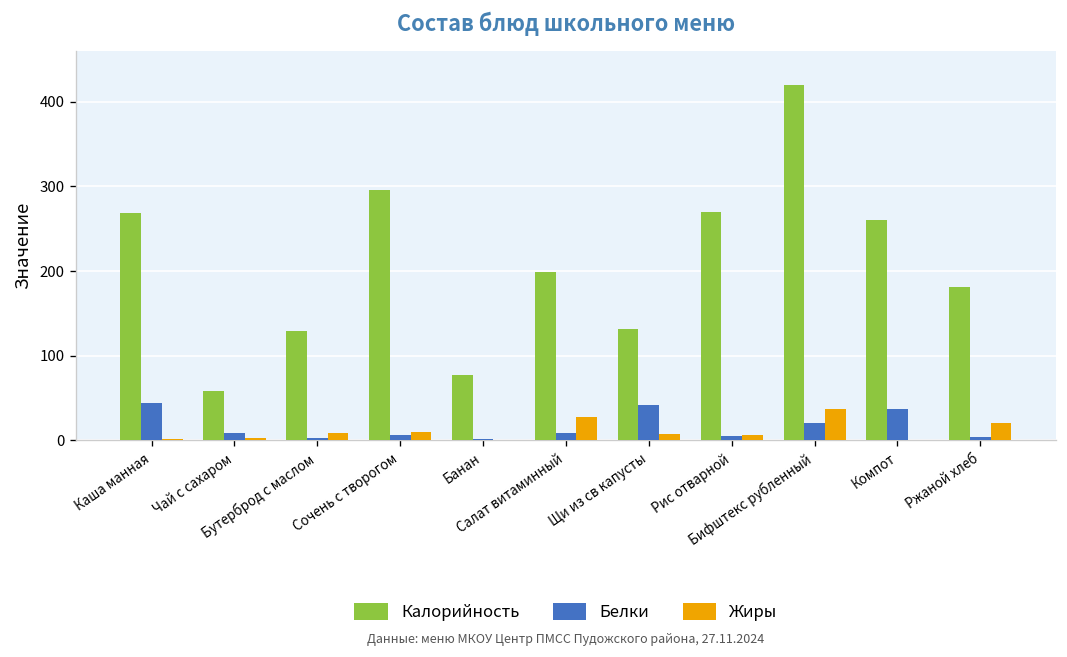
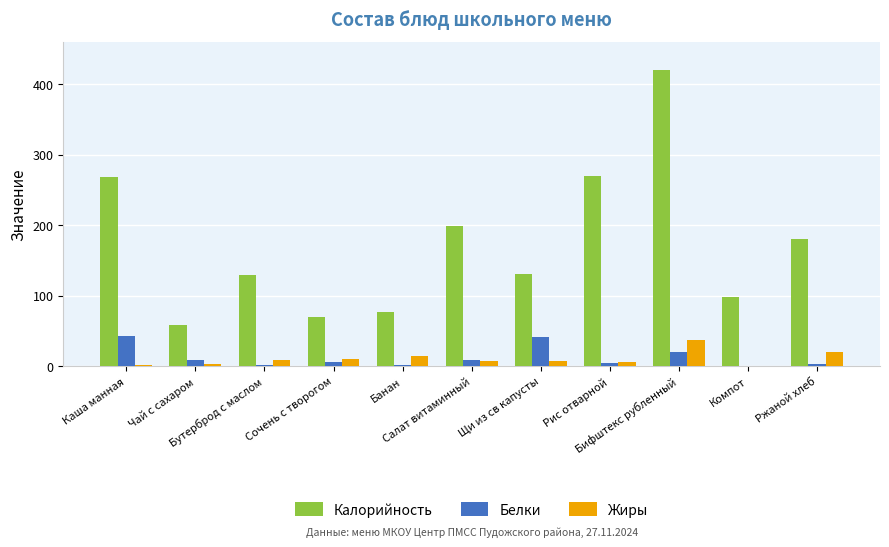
  {
    "Калорийность": {
      "Каша манная": 270,
      "Чай с сахаром": 60,
      "Бутерброд с маслом": 130,
-     "Сочень с творогом": 300,
+     "Сочень с творогом": 70,
      "Банан": 80,
      "Салат витаминный": 200,
      "Щи из св капусты": 130,
      "Рис отварной": 270,
      "Бифштекс рубленный": 420,
-     "Компот": 260,
+     "Компот": 100,
      "Ржаной хлеб": 180
    },
    "Белки": {
      "Каша манная": 40,
      "Чай с сахаром": 10,
      "Сочень с творогом": 10,
      "Салат витаминный": 10,
      "Щи из св капусты": 40,
      "Рис отварной": 0,
      "Бифштекс рубленный": 20,
-     "Компот": 40
+     "Компот": 0
    },
    "Жиры": {
      "Бутерброд с маслом": 10,
      "Сочень с творогом": 10,
-     "Банан": 0,
-     "Салат витаминный": 30,
+     "Банан": 10,
+     "Салат витаминный": 10,
      "Щи из св капусты": 10,
      "Рис отварной": 10,
      "Бифштекс рубленный": 40,
      "Компот": 0,
      "Ржаной хлеб": 20
    }
  }
